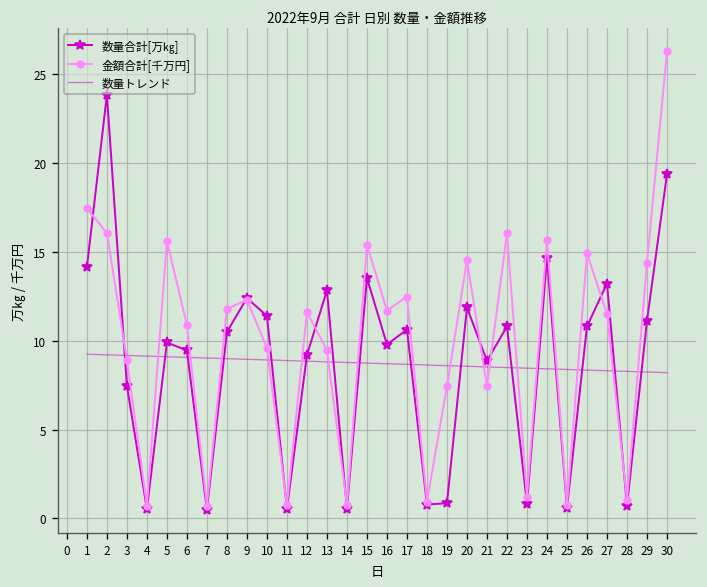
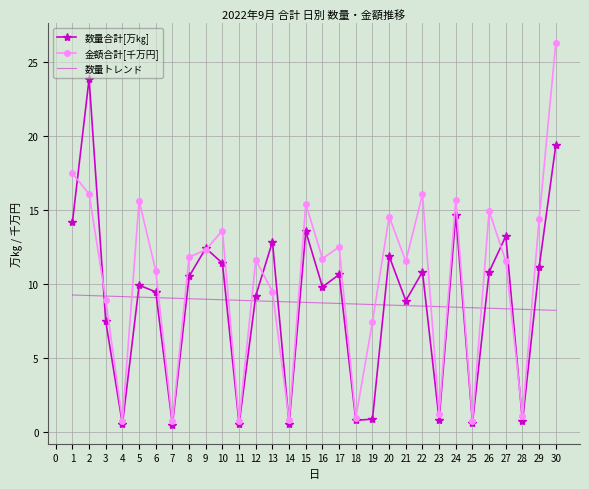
  {
    "金額合計[千万円]": {
      "1": 17.5,
      "2": 16.1,
      "3": 8.9,
      "4": 0.7,
      "5": 15.6,
      "6": 10.9,
      "7": 0.7,
      "8": 11.8,
-     "10": 9.6,
+     "10": 13.6,
      "11": 0.7,
      "12": 11.6,
      "13": 9.5,
      "14": 0.8,
      "15": 15.4,
      "16": 11.7,
      "17": 12.5,
      "18": 1.0,
      "19": 7.4,
      "20": 14.5,
-     "21": 7.4,
+     "21": 11.5,
      "22": 16.1,
      "23": 1.2,
      "24": 15.7,
      "26": 14.9,
      "27": 11.5,
      "28": 1.0,
      "29": 14.4,
      "30": 26.3
    }
  }
